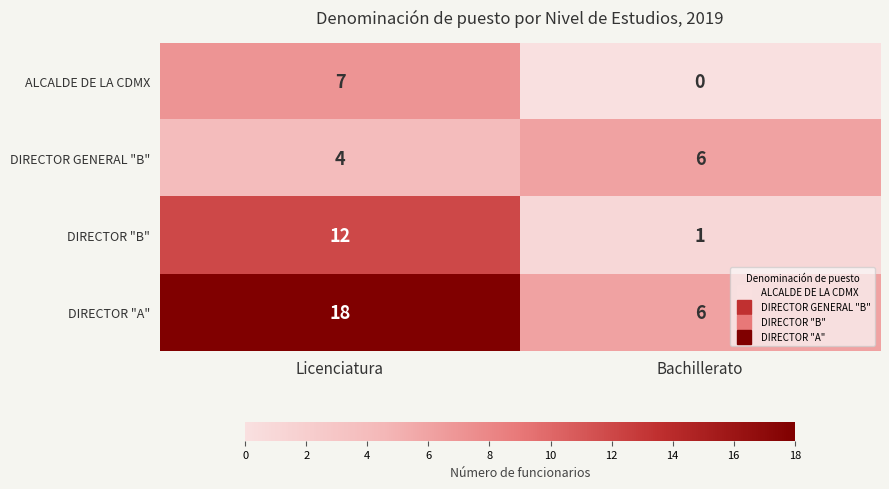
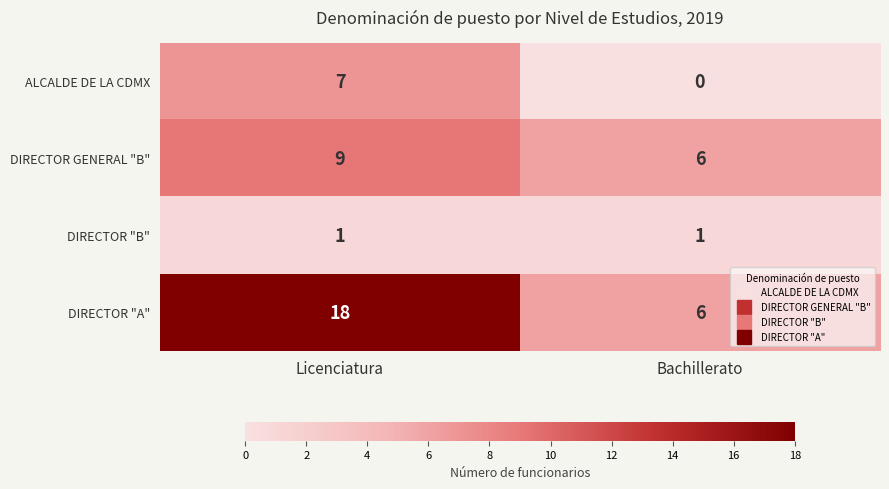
  {
    "ALCALDE DE LA CDMX": {
      "Licenciatura": 7,
      "Bachillerato": 0
    },
    "DIRECTOR GENERAL \"B\"": {
-     "Licenciatura": 4,
+     "Licenciatura": 9,
      "Bachillerato": 6
    },
    "DIRECTOR \"B\"": {
-     "Licenciatura": 12,
+     "Licenciatura": 1,
      "Bachillerato": 1
    },
    "DIRECTOR \"A\"": {
      "Licenciatura": 18,
      "Bachillerato": 6
    }
  }
